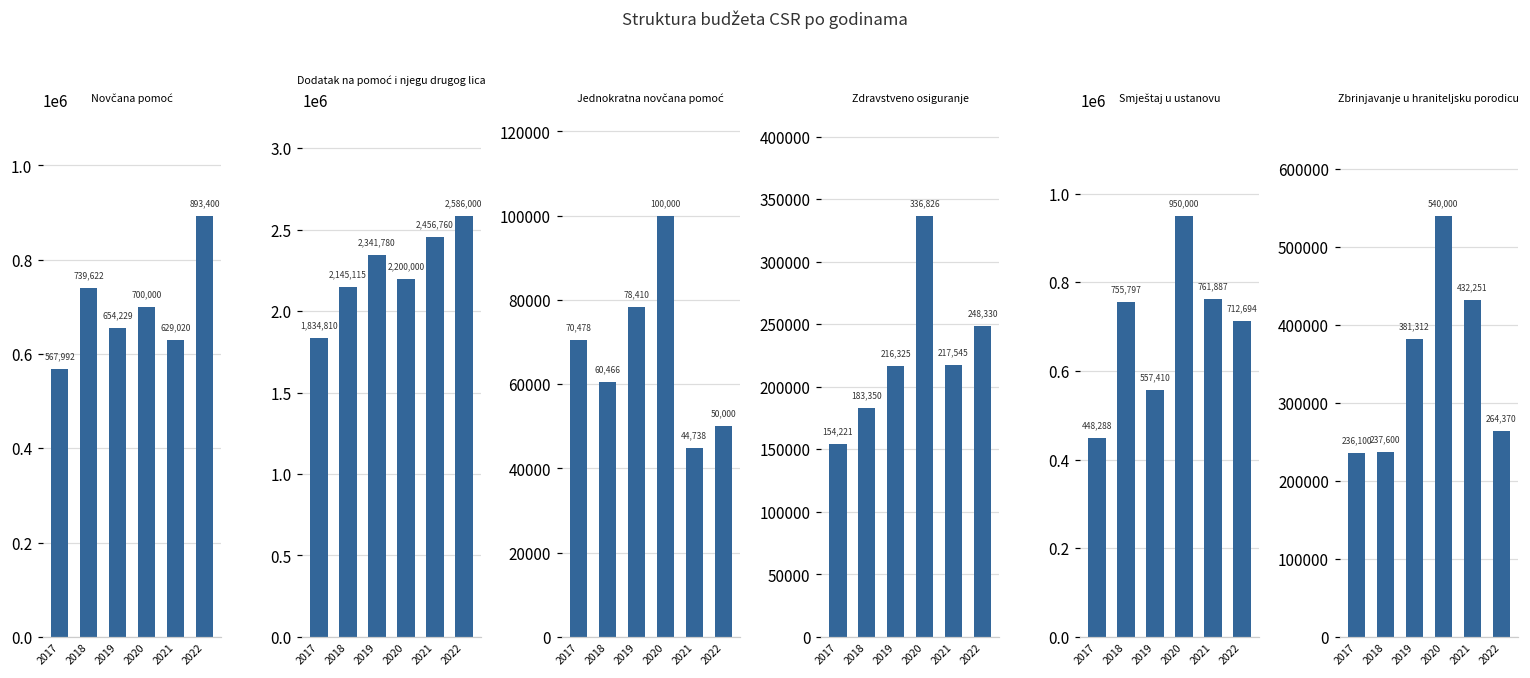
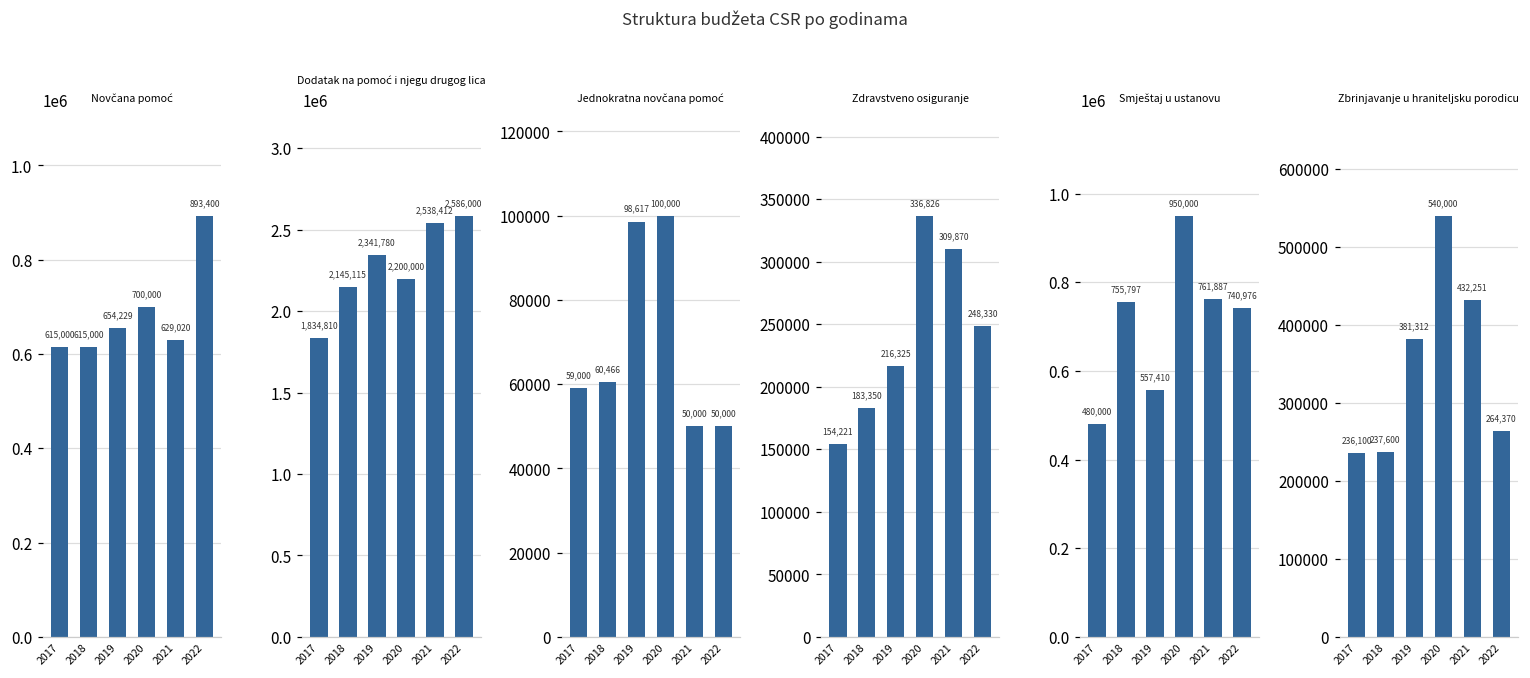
  {
    "Novčana pomoć": {
-     "2017": "567,992",
-     "2018": "739,622",
+     "2017": "615,000",
+     "2018": "615,000",
      "2019": "654,229",
      "2020": "700,000",
      "2021": "629,020",
      "2022": "893,400"
    },
    "Dodatak na pomoć i njegu drugog lica": {
      "2017": "1,834,810",
      "2018": "2,145,115",
      "2019": "2,341,780",
      "2020": "2,200,000",
-     "2021": "2,456,760",
+     "2021": "2,538,412",
      "2022": "2,586,000"
    },
    "Jednokratna novčana pomoć": {
-     "2017": "70,478",
+     "2017": "59,000",
      "2018": "60,466",
-     "2019": "78,410",
+     "2019": "98,617",
      "2020": "100,000",
-     "2021": "44,738",
+     "2021": "50,000",
      "2022": "50,000"
    },
    "Zdravstveno osiguranje": {
      "2017": "154,221",
      "2018": "183,350",
      "2019": "216,325",
      "2020": "336,826",
-     "2021": "217,545",
+     "2021": "309,870",
      "2022": "248,330"
    },
    "Smještaj u ustanovu": {
-     "2017": "448,288",
+     "2017": "480,000",
      "2018": "755,797",
      "2019": "557,410",
      "2020": "950,000",
      "2021": "761,887",
-     "2022": "712,694"
+     "2022": "740,976"
    },
    "Zbrinjavanje u hraniteljsku porodicu": {
      "2017": "236,100",
      "2018": "237,600",
      "2019": "381,312",
      "2020": "540,000",
      "2021": "432,251",
      "2022": "264,370"
    }
  }
